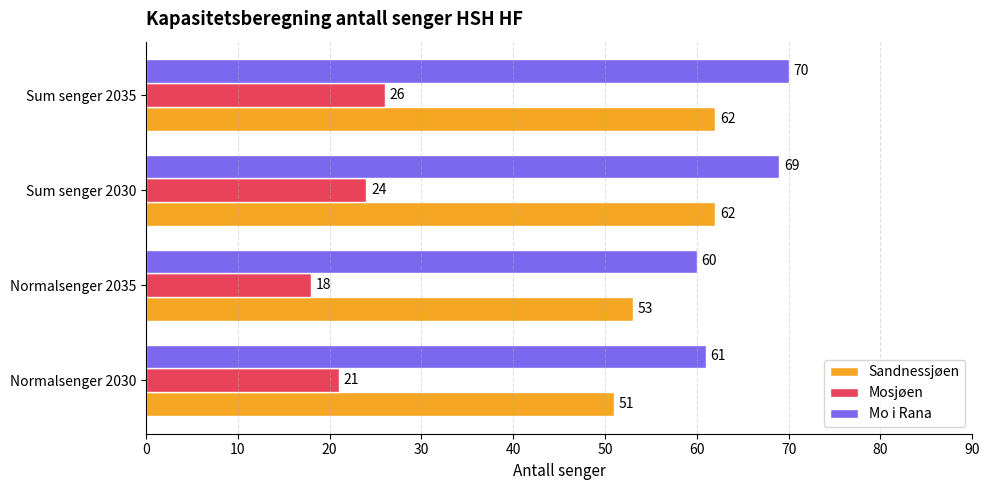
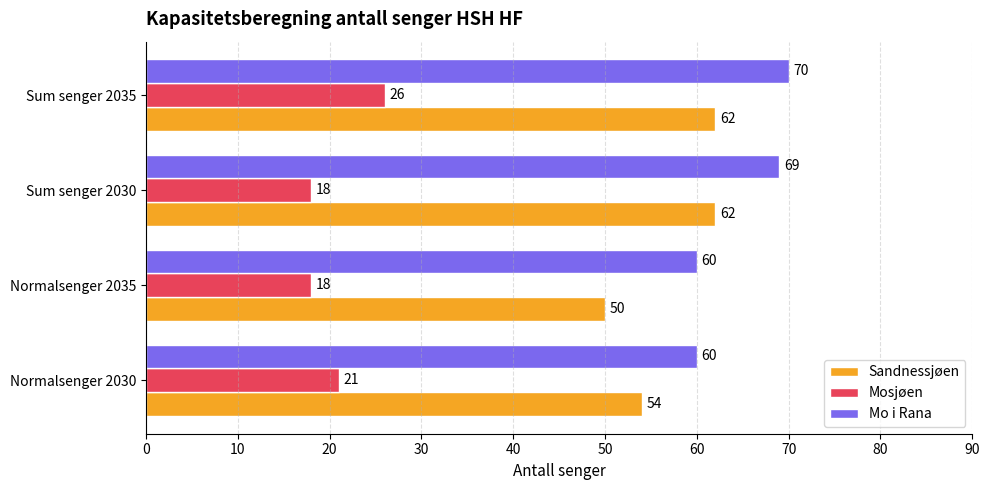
  {
    "Sandnessjøen": {
      "Sum senger 2035": 62,
      "Sum senger 2030": 62,
-     "Normalsenger 2035": 53,
-     "Normalsenger 2030": 51
+     "Normalsenger 2035": 50,
+     "Normalsenger 2030": 54
    },
    "Mosjøen": {
      "Sum senger 2035": 26,
-     "Sum senger 2030": 24,
+     "Sum senger 2030": 18,
      "Normalsenger 2035": 18,
      "Normalsenger 2030": 21
    },
    "Mo i Rana": {
      "Sum senger 2035": 70,
      "Sum senger 2030": 69,
      "Normalsenger 2035": 60,
-     "Normalsenger 2030": 61
+     "Normalsenger 2030": 60
    }
  }
